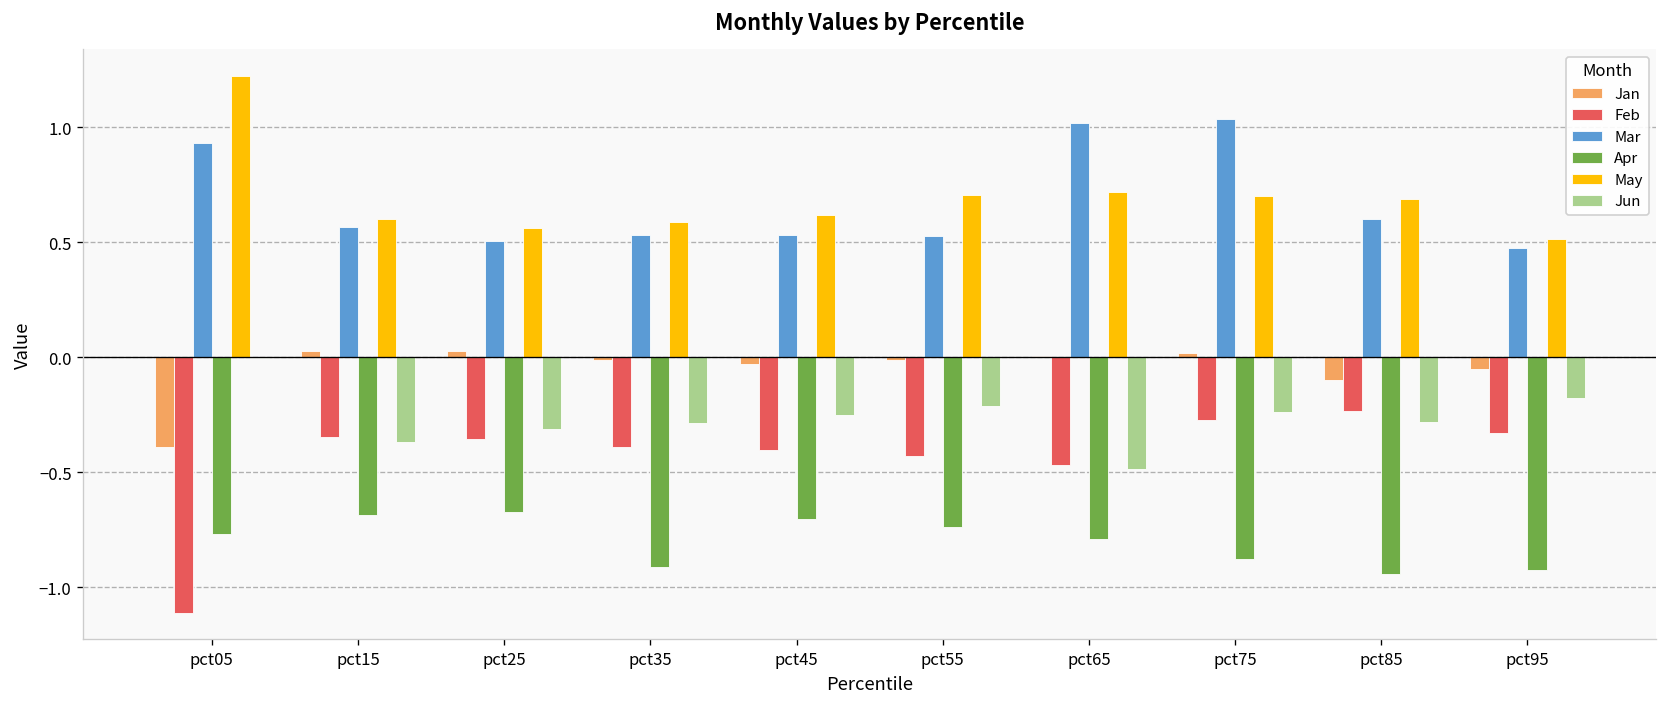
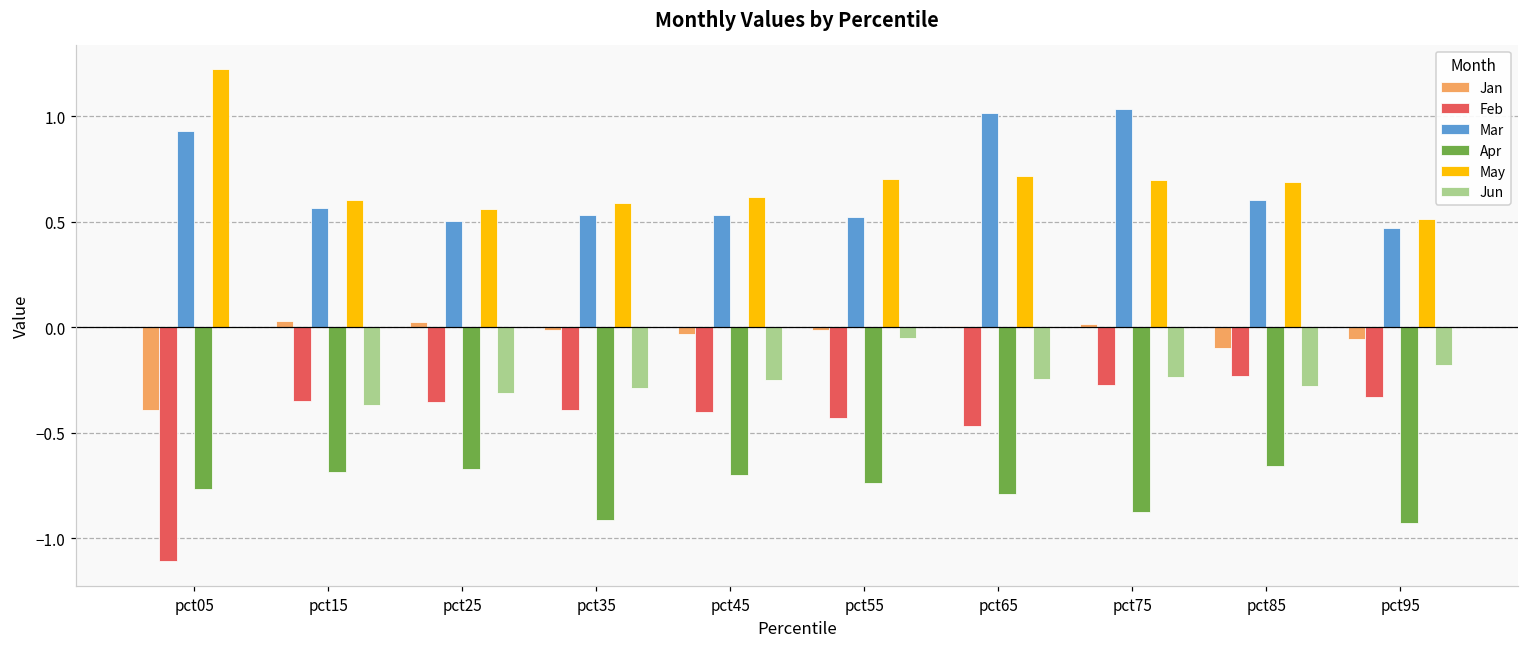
  {
    "Jan": {
      "pct05": -0.39,
      "pct15": 0.03,
      "pct25": 0.03,
      "pct35": -0.01,
      "pct45": -0.03,
      "pct75": 0.02,
      "pct85": -0.10,
      "pct95": -0.05
    },
    "Feb": {
      "pct05": -1.11,
      "pct15": -0.35,
      "pct25": -0.36,
      "pct35": -0.39,
      "pct45": -0.40,
      "pct55": -0.43,
      "pct65": -0.47,
      "pct75": -0.27,
      "pct85": -0.23,
      "pct95": -0.33
    },
    "Mar": {
      "pct05": 0.93,
      "pct15": 0.57,
      "pct25": 0.50,
      "pct35": 0.53,
      "pct45": 0.53,
      "pct55": 0.53,
      "pct65": 1.02,
      "pct75": 1.04,
      "pct85": 0.60,
      "pct95": 0.47
    },
    "Apr": {
      "pct05": -0.77,
      "pct15": -0.69,
      "pct25": -0.67,
      "pct35": -0.91,
      "pct45": -0.70,
      "pct55": -0.74,
      "pct65": -0.79,
      "pct75": -0.88,
-     "pct85": -0.94,
+     "pct85": -0.66,
      "pct95": -0.93
    },
    "May": {
      "pct05": 1.22,
      "pct15": 0.60,
      "pct25": 0.56,
      "pct35": 0.59,
      "pct45": 0.62,
      "pct55": 0.70,
      "pct65": 0.72,
      "pct75": 0.70,
      "pct85": 0.69,
      "pct95": 0.51
    },
    "Jun": {
      "pct15": -0.37,
      "pct25": -0.31,
      "pct35": -0.29,
      "pct45": -0.25,
-     "pct55": -0.21,
-     "pct65": -0.49,
+     "pct55": -0.05,
+     "pct65": -0.25,
      "pct75": -0.24,
      "pct85": -0.28,
      "pct95": -0.18
    }
  }
